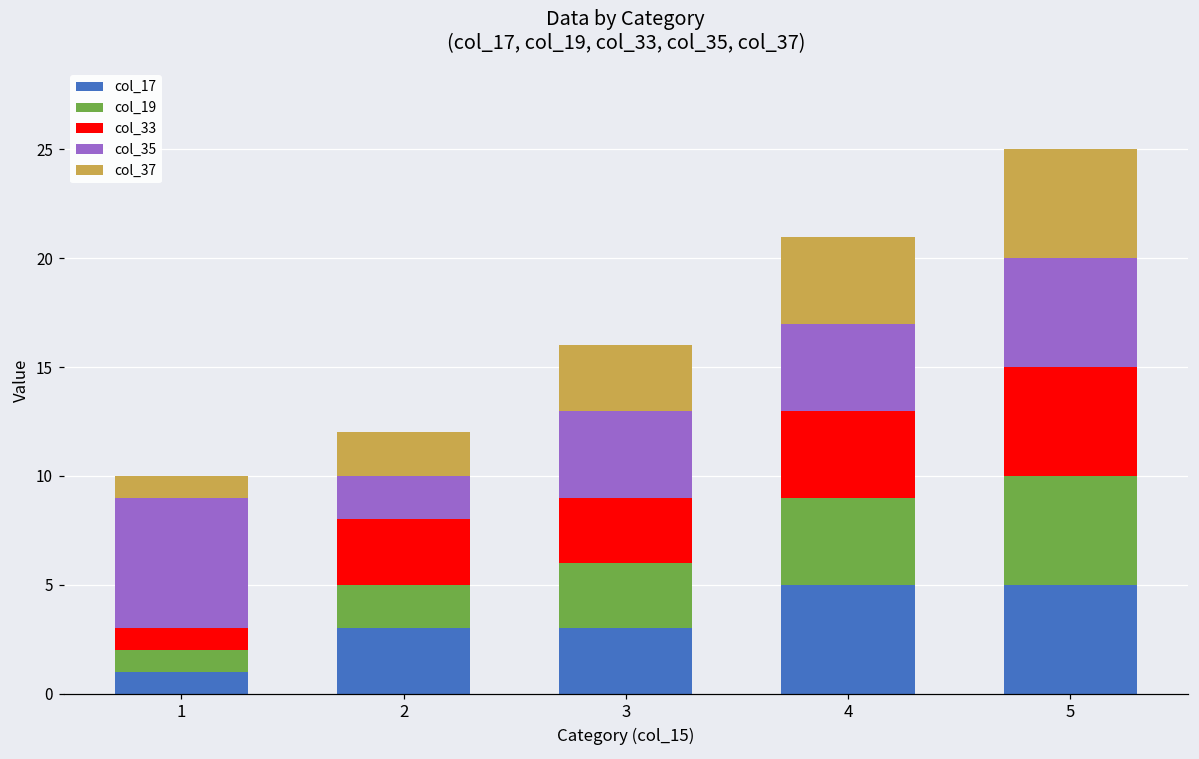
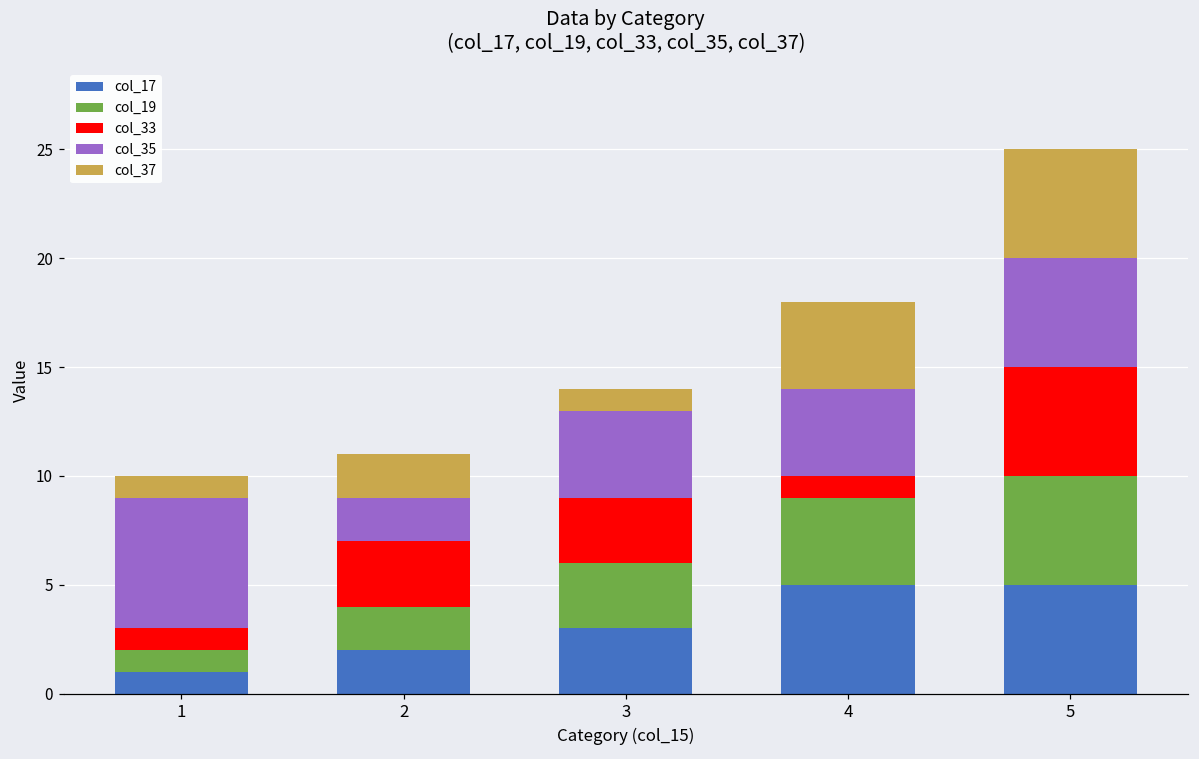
  {
    "col_17": {
      "1": 1,
-     "2": 3,
+     "2": 2,
      "3": 3,
      "4": 5,
      "5": 5
    },
    "col_19": {
      "1": 1,
      "2": 2,
      "3": 3,
      "4": 4,
      "5": 5
    },
    "col_33": {
      "1": 1,
      "2": 3,
      "3": 3,
-     "4": 4,
+     "4": 1,
      "5": 5
    },
    "col_35": {
      "1": 6,
      "2": 2,
      "3": 4,
      "4": 4,
      "5": 5
    },
    "col_37": {
      "1": 1,
      "2": 2,
-     "3": 3,
+     "3": 1,
      "4": 4,
      "5": 5
    }
  }
